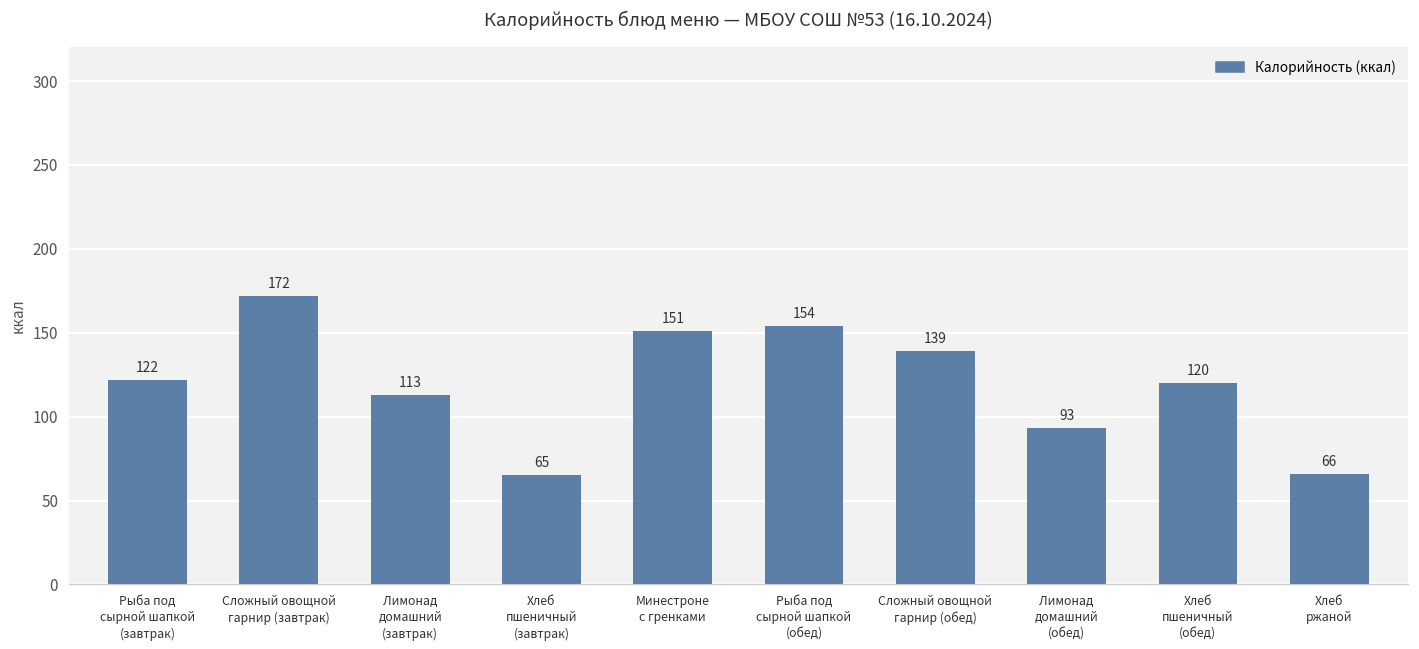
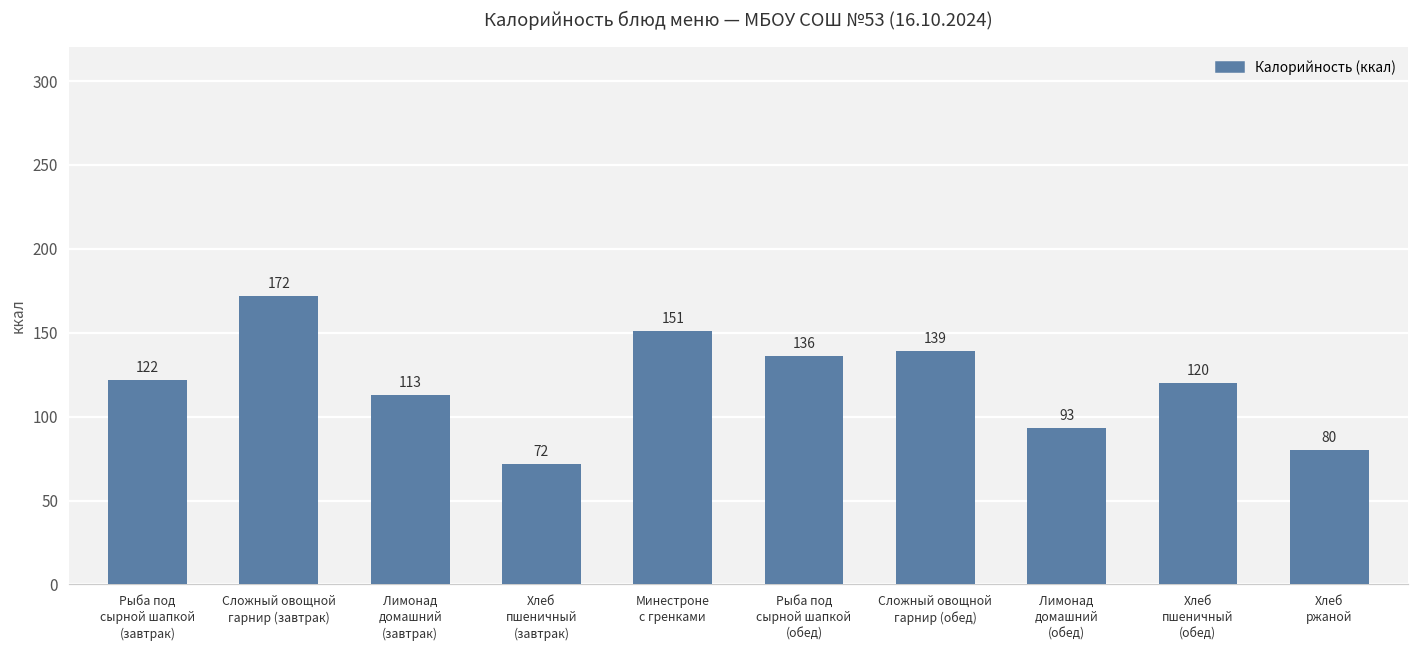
  {
    "Рыба под сырной шапкой (завтрак)": 122,
    "Сложный овощной гарнир (завтрак)": 172,
    "Лимонад домашний (завтрак)": 113,
-   "Хлеб пшеничный (завтрак)": 65,
+   "Хлеб пшеничный (завтрак)": 72,
    "Минестроне с гренками": 151,
-   "Рыба под сырной шапкой (обед)": 154,
+   "Рыба под сырной шапкой (обед)": 136,
    "Сложный овощной гарнир (обед)": 139,
    "Лимонад домашний (обед)": 93,
    "Хлеб пшеничный (обед)": 120,
-   "Хлеб ржаной": 66
+   "Хлеб ржаной": 80
  }
